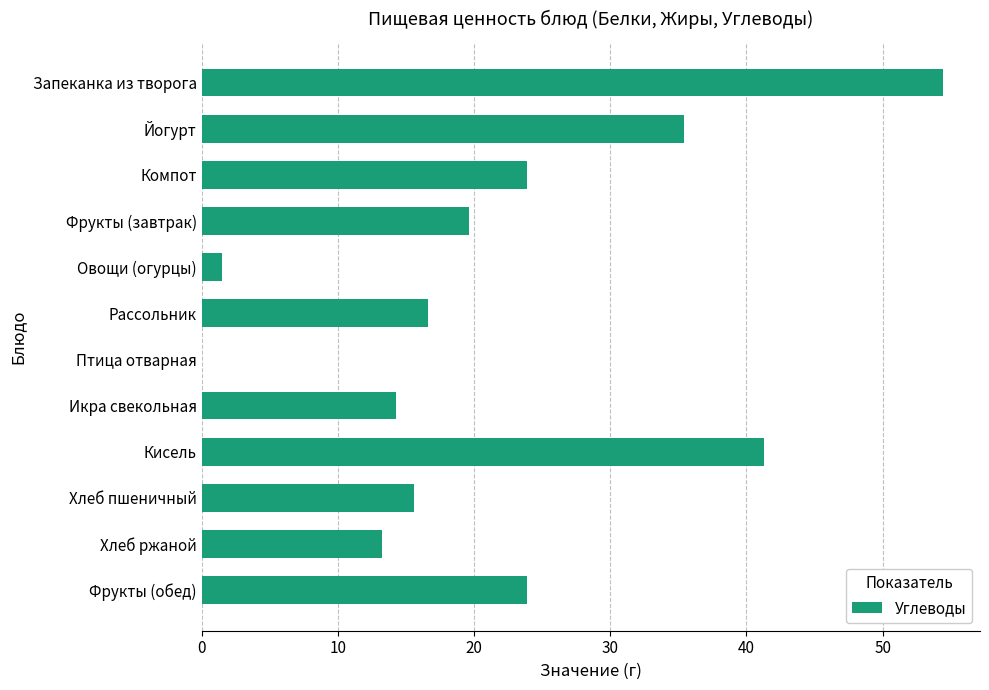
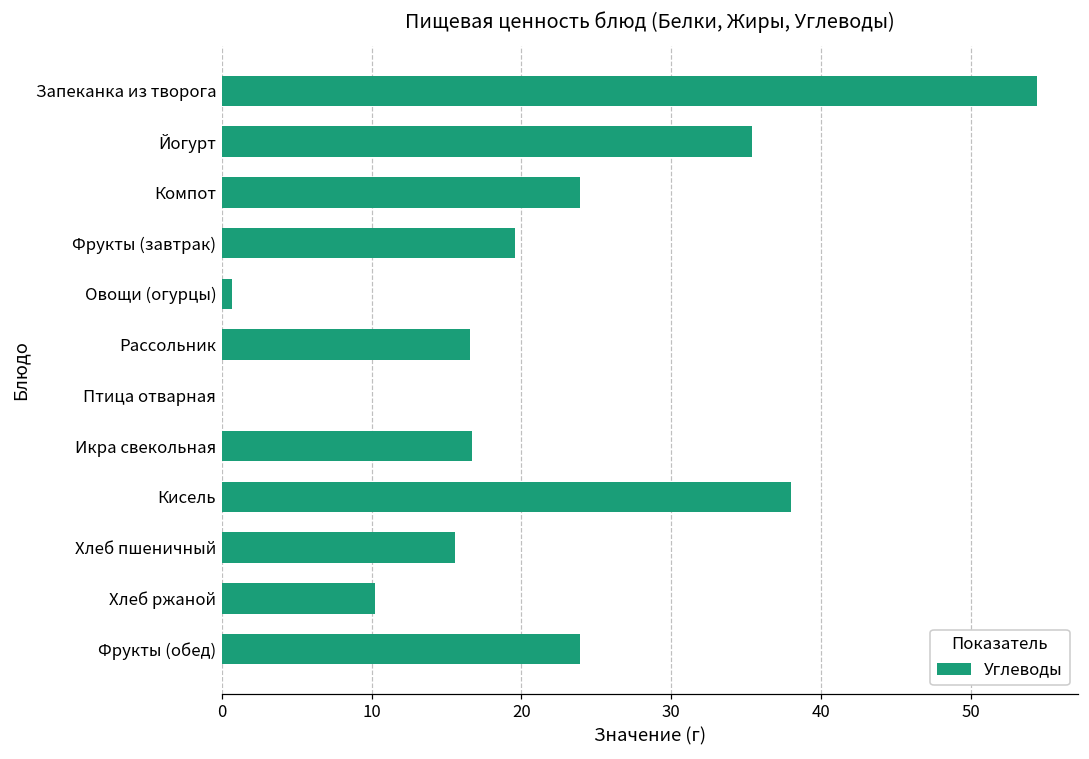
  {
    "Запеканка из творога": 54.4,
    "Йогурт": 35.4,
    "Компот": 23.9,
    "Фрукты (завтрак)": 19.6,
-   "Овощи (огурцы)": 1.5,
+   "Овощи (огурцы)": 0.7,
    "Рассольник": 16.6,
    "Птица отварная": 0.0,
-   "Икра свекольная": 14.3,
-   "Кисель": 41.3,
+   "Икра свекольная": 16.7,
+   "Кисель": 38.0,
    "Хлеб пшеничный": 15.6,
-   "Хлеб ржаной": 13.2,
+   "Хлеб ржаной": 10.3,
    "Фрукты (обед)": 23.9
  }
